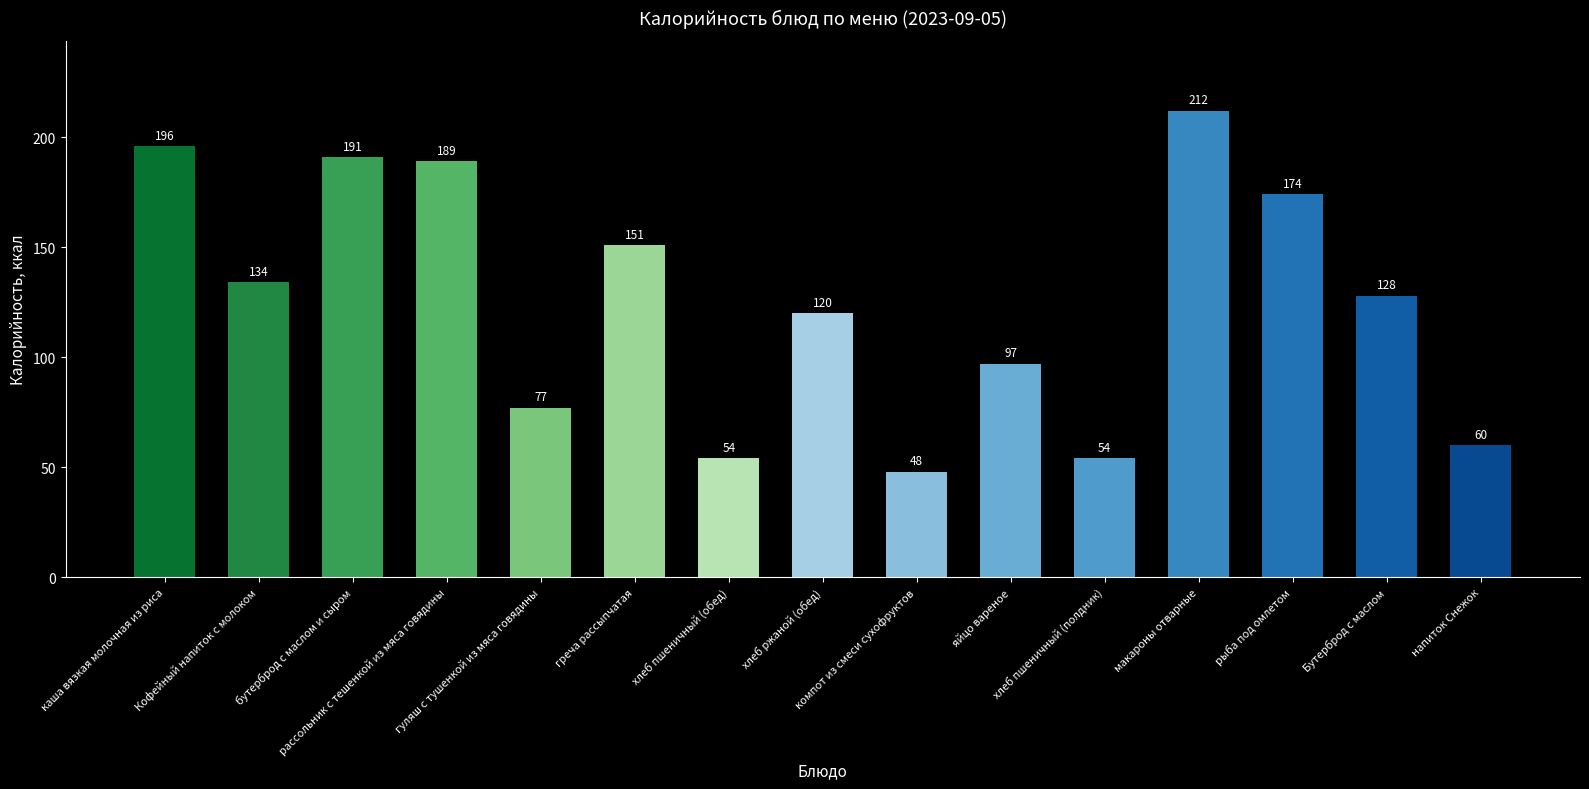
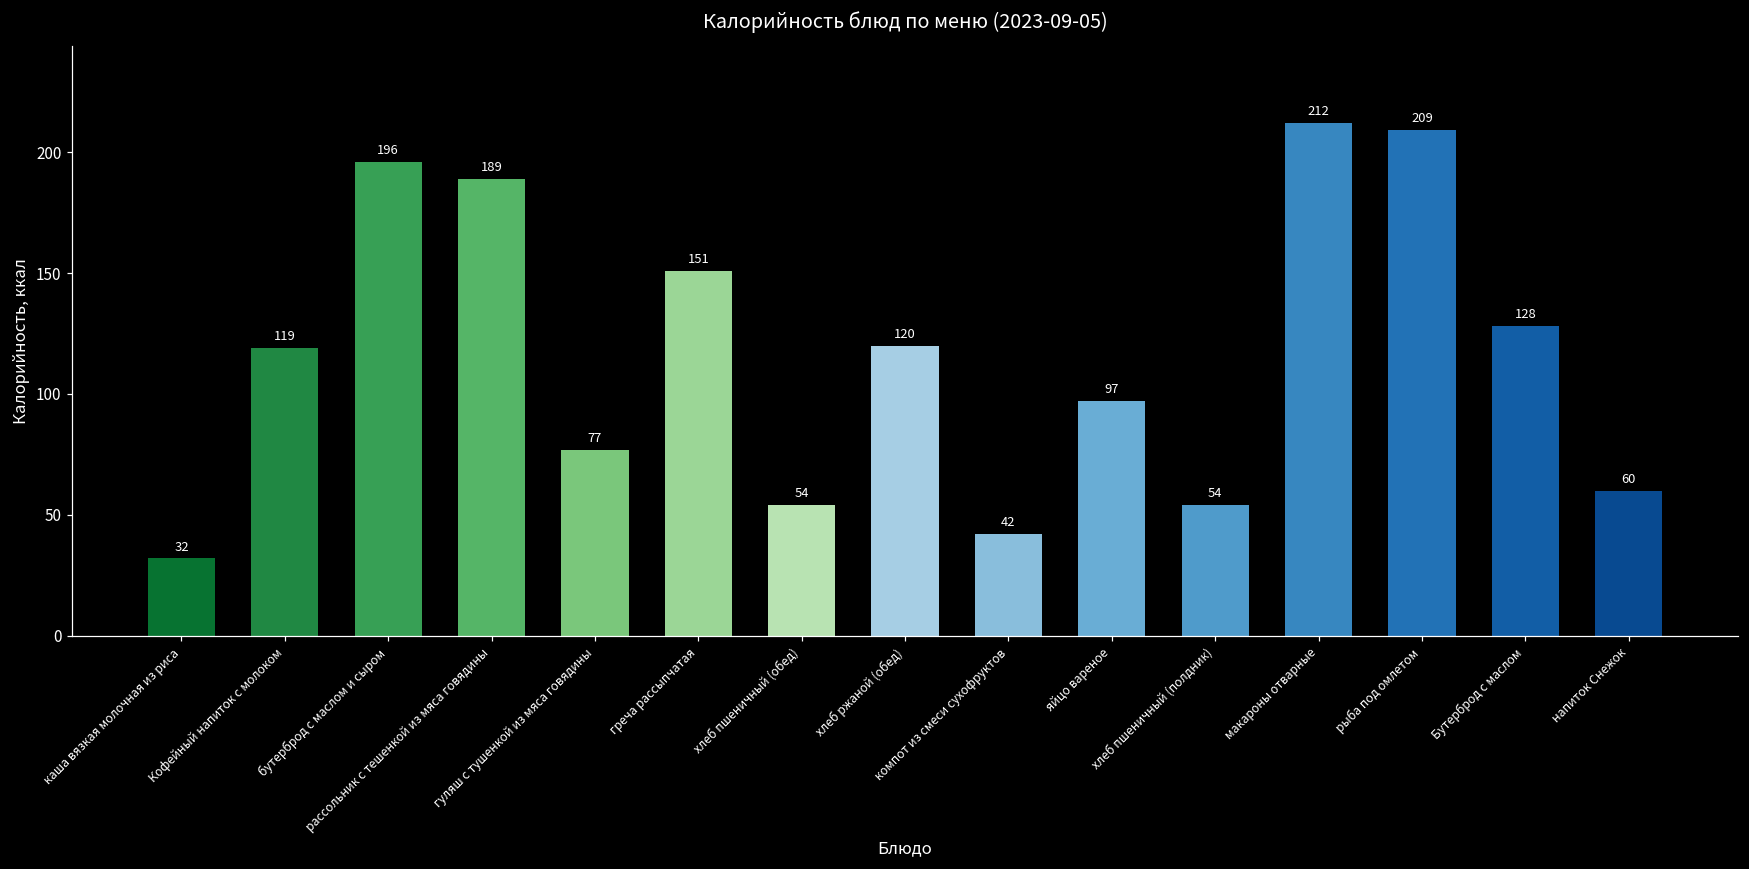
  {
-   "каша вязкая молочная из риса": 196,
-   "Кофейный напиток с молоком": 134,
-   "бутерброд с маслом и сыром": 191,
+   "каша вязкая молочная из риса": 32,
+   "Кофейный напиток с молоком": 119,
+   "бутерброд с маслом и сыром": 196,
    "рассольник с тешенкой из мяса говядины": 189,
    "гуляш с тушенкой из мяса говядины": 77,
    "греча рассыпчатая": 151,
    "хлеб пшеничный (обед)": 54,
    "хлеб ржаной (обед)": 120,
-   "компот из смеси сухофруктов": 48,
+   "компот из смеси сухофруктов": 42,
    "яйцо вареное": 97,
    "хлеб пшеничный (полдник)": 54,
    "макароны отварные": 212,
-   "рыба под омлетом": 174,
+   "рыба под омлетом": 209,
    "Бутерброд с маслом": 128,
    "напиток Снежок": 60
  }
